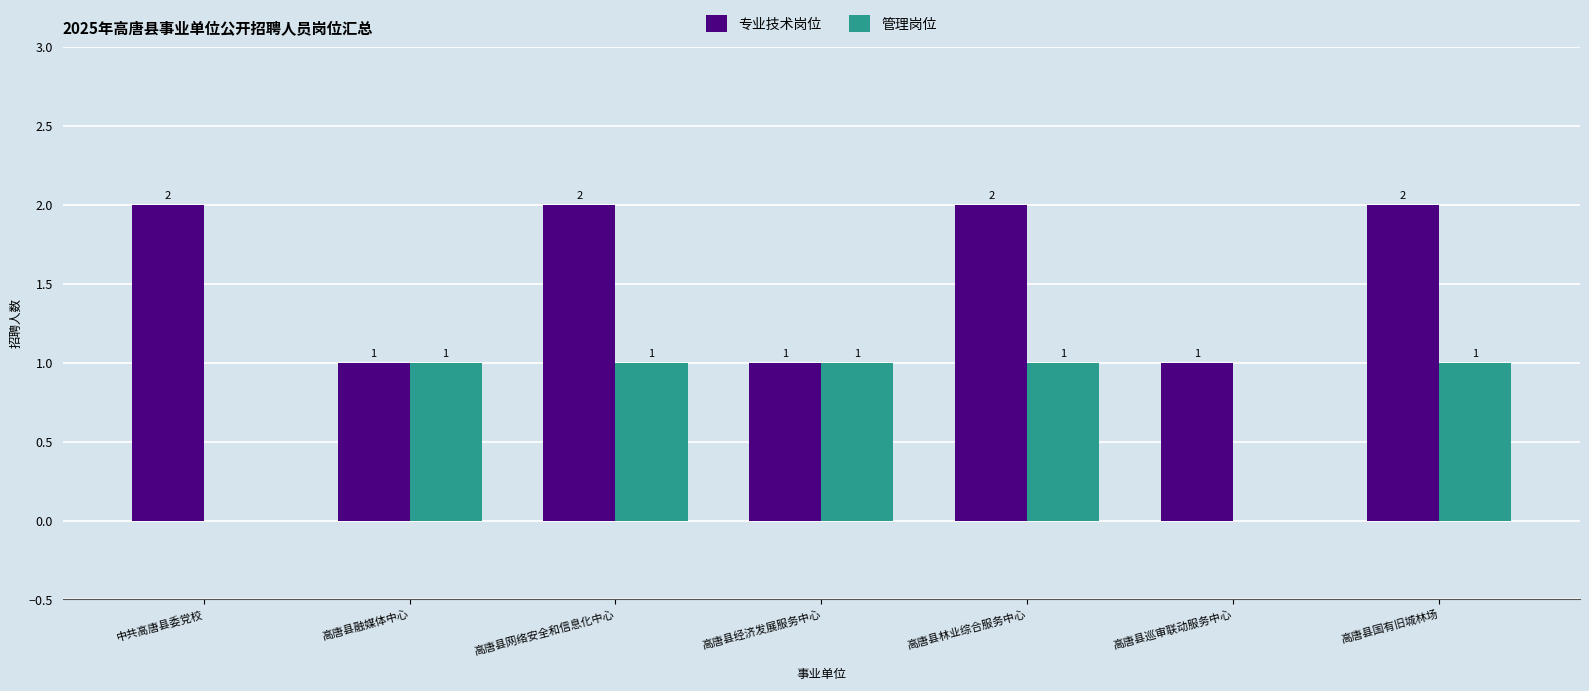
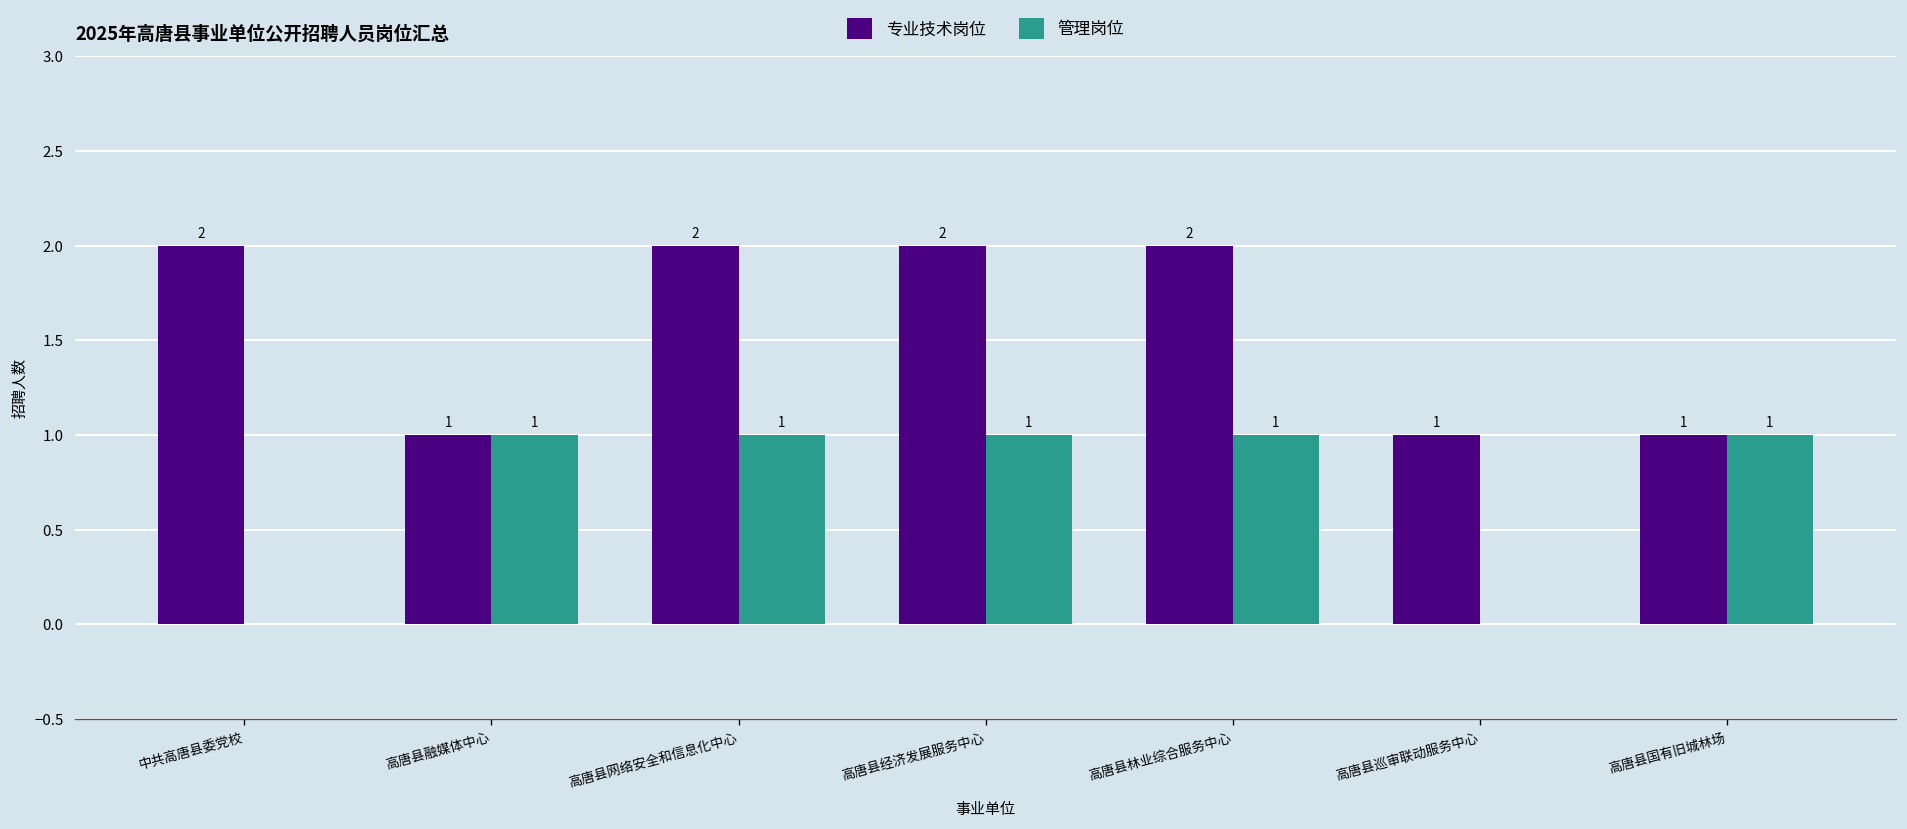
  {
    "专业技术岗位": {
      "中共高唐县委党校": 2,
      "高唐县融媒体中心": 1,
      "高唐县网络安全和信息化中心": 2,
-     "高唐县经济发展服务中心": 1,
+     "高唐县经济发展服务中心": 2,
      "高唐县林业综合服务中心": 2,
      "高唐县巡审联动服务中心": 1,
-     "高唐县国有旧城林场": 2
+     "高唐县国有旧城林场": 1
    },
    "管理岗位": {
      "高唐县融媒体中心": 1,
      "高唐县网络安全和信息化中心": 1,
      "高唐县经济发展服务中心": 1,
      "高唐县林业综合服务中心": 1,
      "高唐县国有旧城林场": 1
    }
  }
